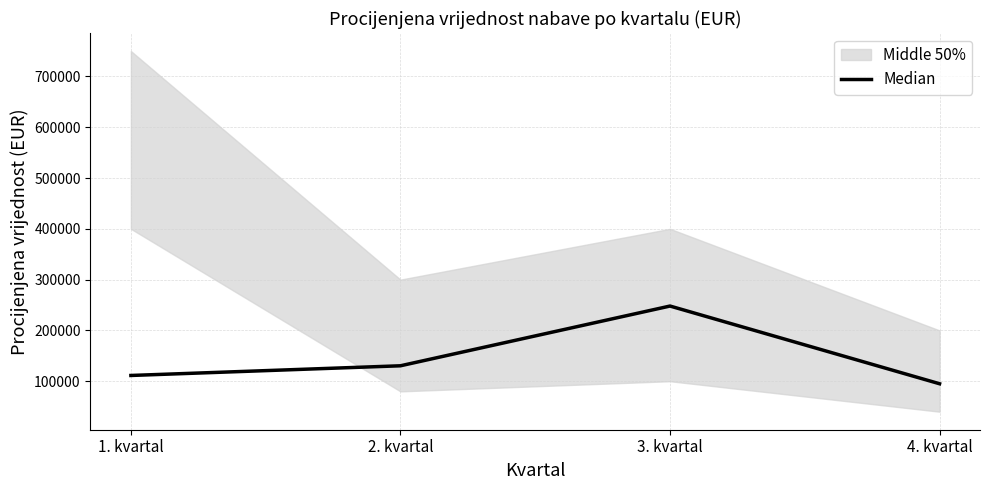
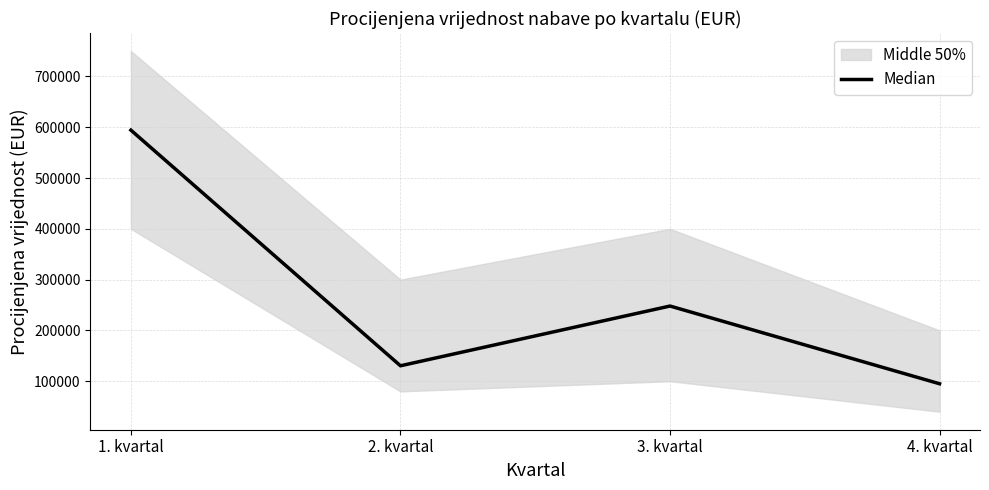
  {
    "Median": {
-     "1. kvartal": 110000,
+     "1. kvartal": 590000,
      "2. kvartal": 130000,
      "3. kvartal": 250000,
      "4. kvartal": 100000
    }
  }
